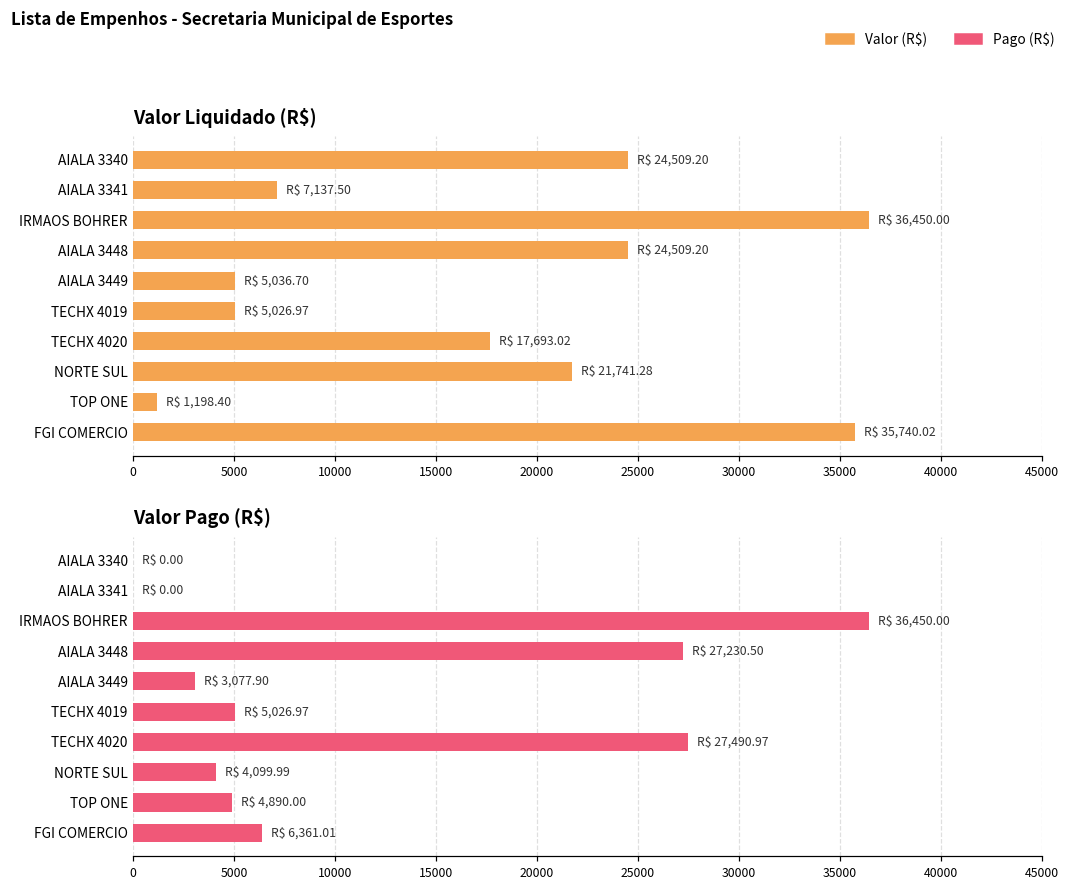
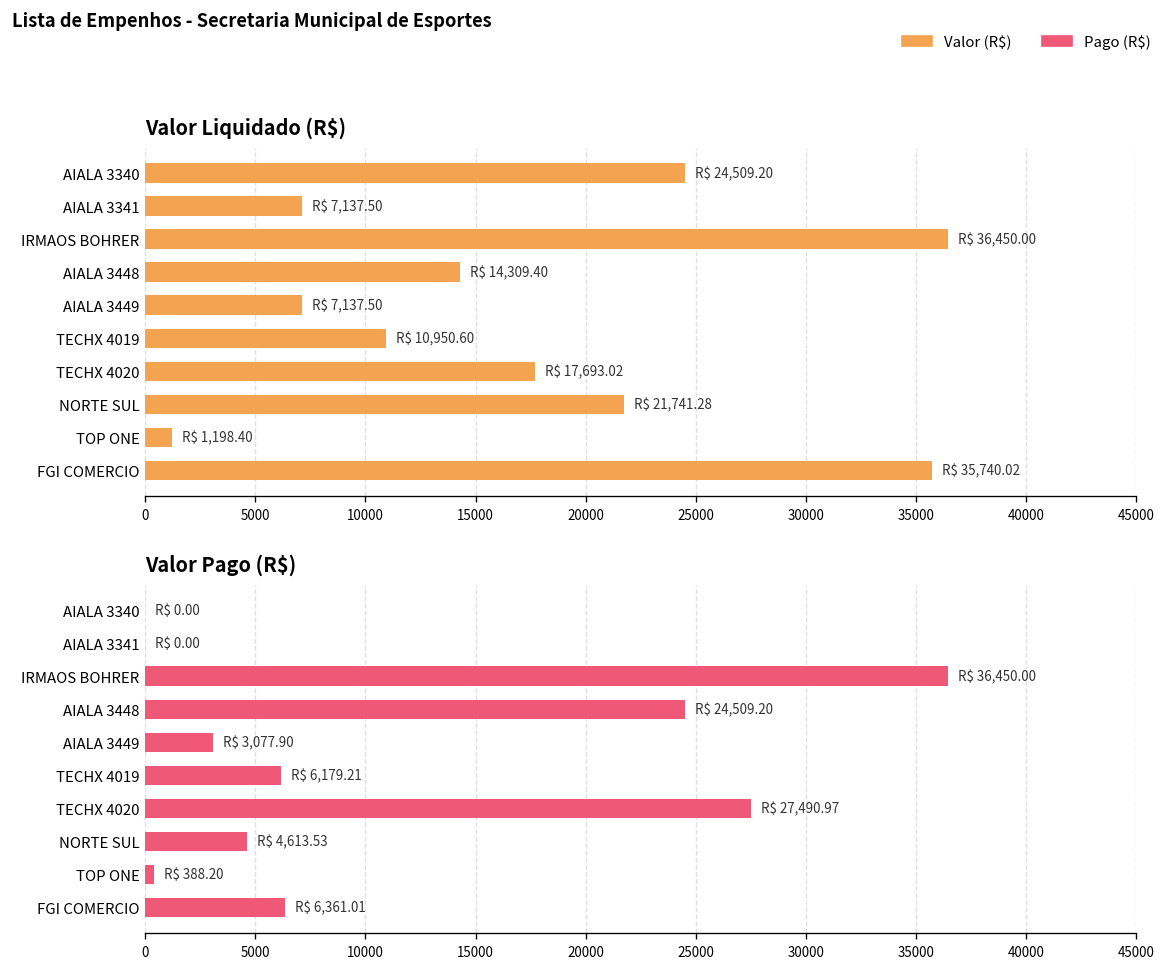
  {
    "Valor Liquidado (R$)": {
      "AIALA 3340": "24,509.20",
      "AIALA 3341": "7,137.50",
      "IRMAOS BOHRER": "36,450.00",
-     "AIALA 3448": "24,509.20",
-     "AIALA 3449": "5,036.70",
-     "TECHX 4019": "5,026.97",
+     "AIALA 3448": "14,309.40",
+     "AIALA 3449": "7,137.50",
+     "TECHX 4019": "10,950.60",
      "TECHX 4020": "17,693.02",
      "NORTE SUL": "21,741.28",
      "TOP ONE": "1,198.40",
      "FGI COMERCIO": "35,740.02"
    },
    "Valor Pago (R$)": {
      "AIALA 3340": "0.00",
      "AIALA 3341": "0.00",
      "IRMAOS BOHRER": "36,450.00",
-     "AIALA 3448": "27,230.50",
+     "AIALA 3448": "24,509.20",
      "AIALA 3449": "3,077.90",
-     "TECHX 4019": "5,026.97",
+     "TECHX 4019": "6,179.21",
      "TECHX 4020": "27,490.97",
-     "NORTE SUL": "4,099.99",
-     "TOP ONE": "4,890.00",
+     "NORTE SUL": "4,613.53",
+     "TOP ONE": "388.20",
      "FGI COMERCIO": "6,361.01"
    }
  }
